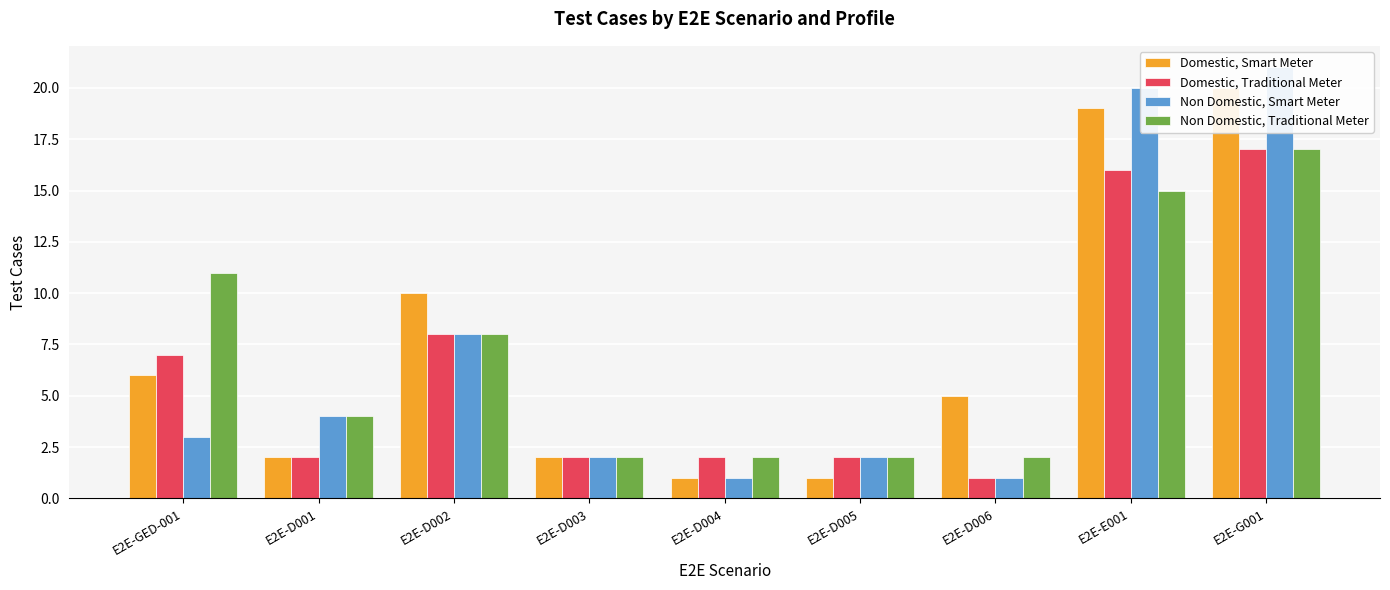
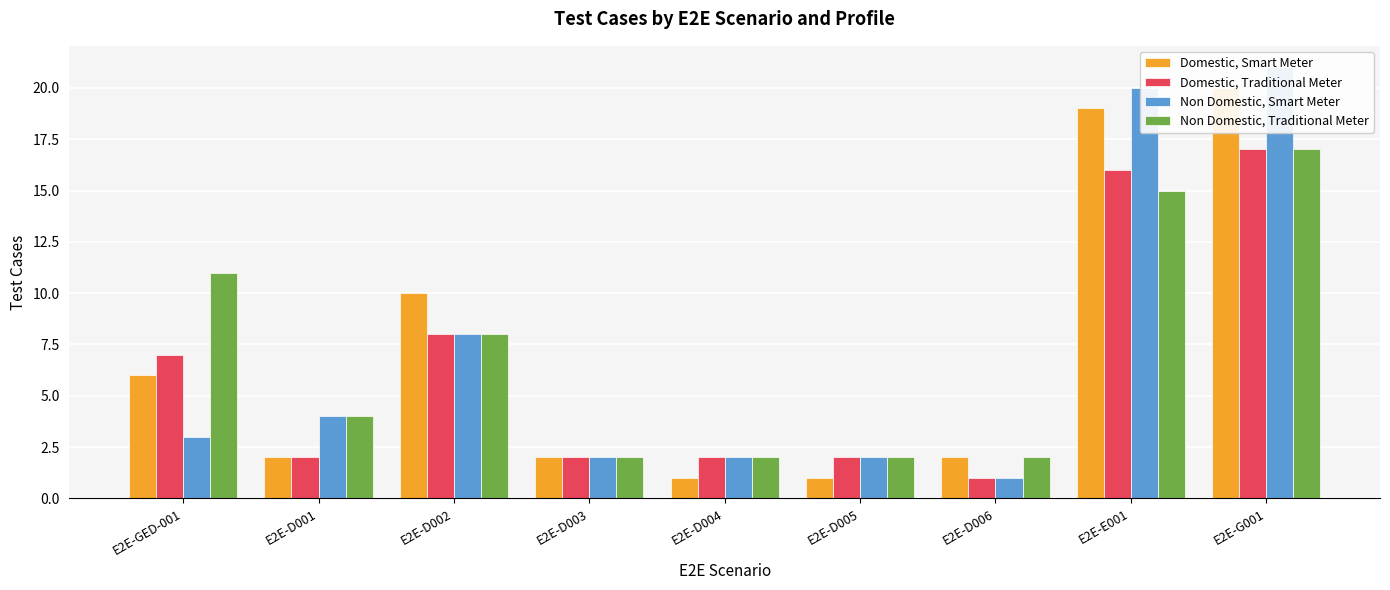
  {
    "Domestic, Smart Meter": {
      "E2E-GED-001": 6,
      "E2E-D001": 2,
      "E2E-D002": 10,
      "E2E-D003": 2,
      "E2E-D004": 1,
      "E2E-D005": 1,
-     "E2E-D006": 5,
+     "E2E-D006": 2,
      "E2E-E001": 19
    },
    "Domestic, Traditional Meter": {
      "E2E-GED-001": 7,
      "E2E-D001": 2,
      "E2E-D002": 8,
      "E2E-D003": 2,
      "E2E-D004": 2,
      "E2E-D005": 2,
      "E2E-D006": 1,
      "E2E-E001": 16,
      "E2E-G001": 17
    },
    "Non Domestic, Smart Meter": {
      "E2E-GED-001": 3,
      "E2E-D001": 4,
      "E2E-D002": 8,
      "E2E-D003": 2,
-     "E2E-D004": 1,
+     "E2E-D004": 2,
      "E2E-D005": 2,
      "E2E-D006": 1
    },
    "Non Domestic, Traditional Meter": {
      "E2E-GED-001": 11,
      "E2E-D001": 4,
      "E2E-D002": 8,
      "E2E-D003": 2,
      "E2E-D004": 2,
      "E2E-D005": 2,
      "E2E-D006": 2,
      "E2E-E001": 15,
      "E2E-G001": 17
    }
  }
